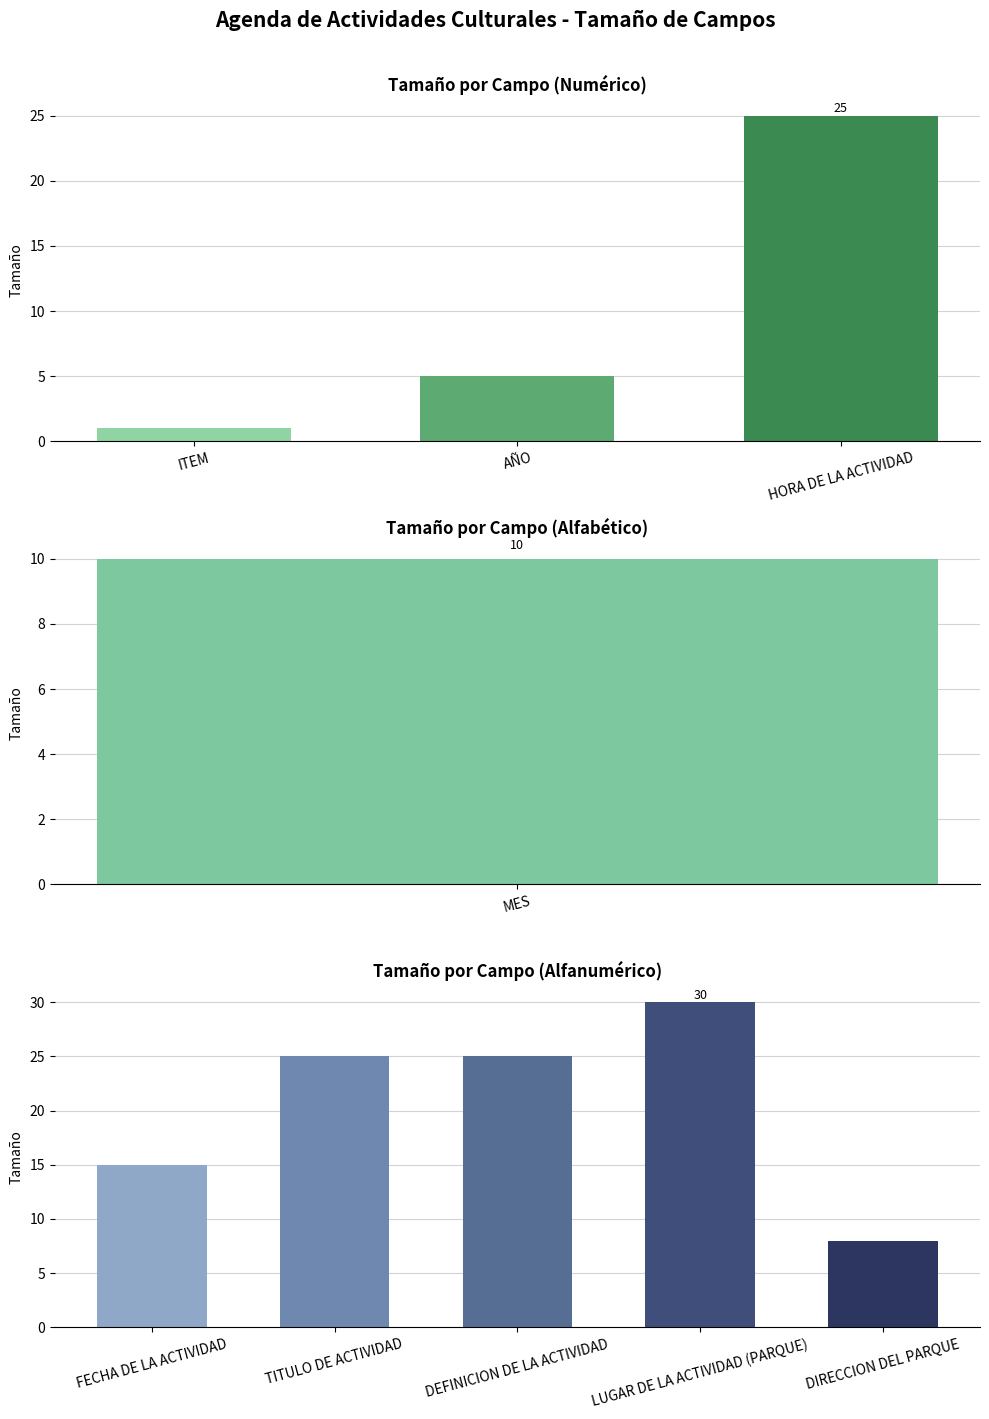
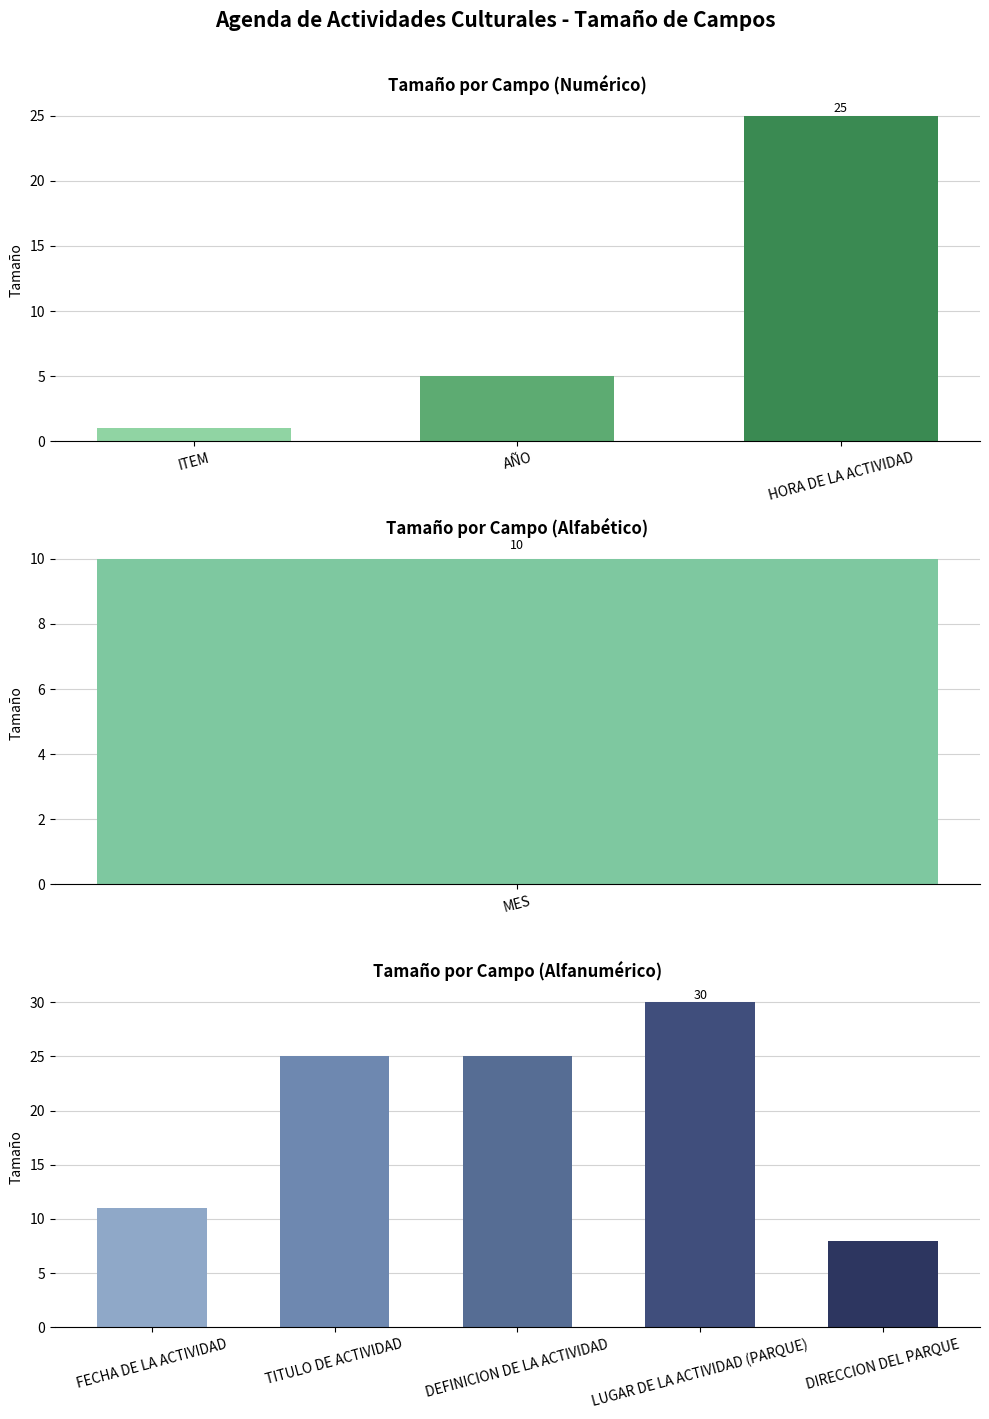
  {
    "Tamaño por Campo (Numérico)": {
      "HORA DE LA ACTIVIDAD": 25
    },
    "Tamaño por Campo (Alfabético)": {
      "MES": 10
    },
    "Tamaño por Campo (Alfanumérico)": {
-     "FECHA DE LA ACTIVIDAD": 15,
+     "FECHA DE LA ACTIVIDAD": 11,
      "TITULO DE ACTIVIDAD": 25,
      "DEFINICION DE LA ACTIVIDAD": 25,
      "DIRECCION DEL PARQUE": 8
    }
  }
